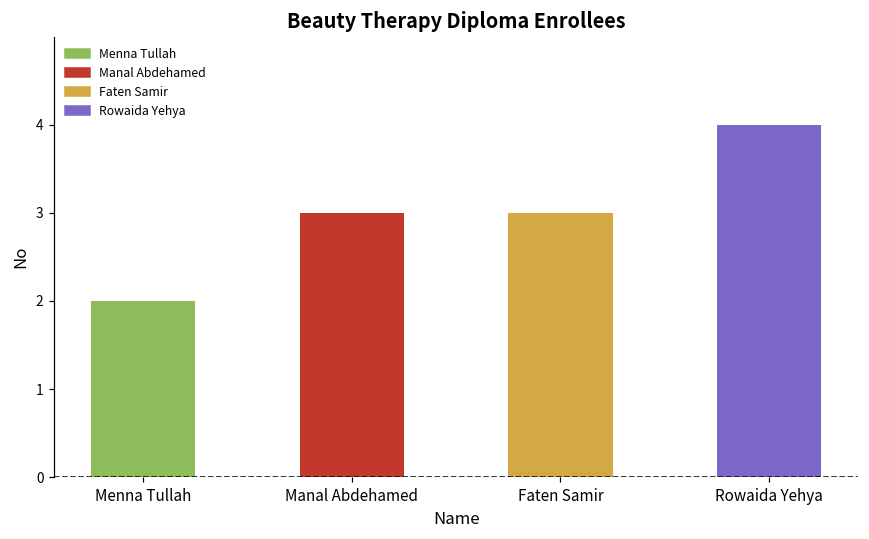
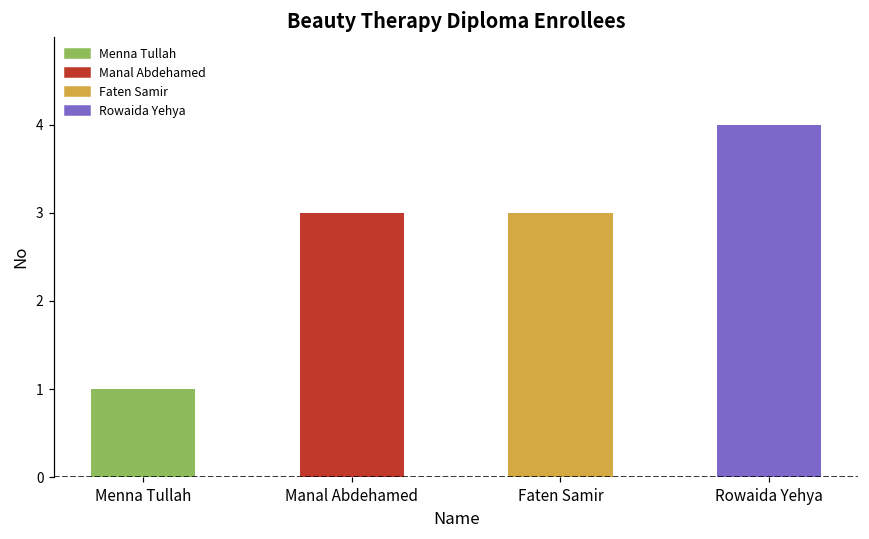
  {
-   "Menna Tullah": 2,
+   "Menna Tullah": 1,
    "Manal Abdehamed": 3,
    "Faten Samir": 3,
    "Rowaida Yehya": 4
  }
